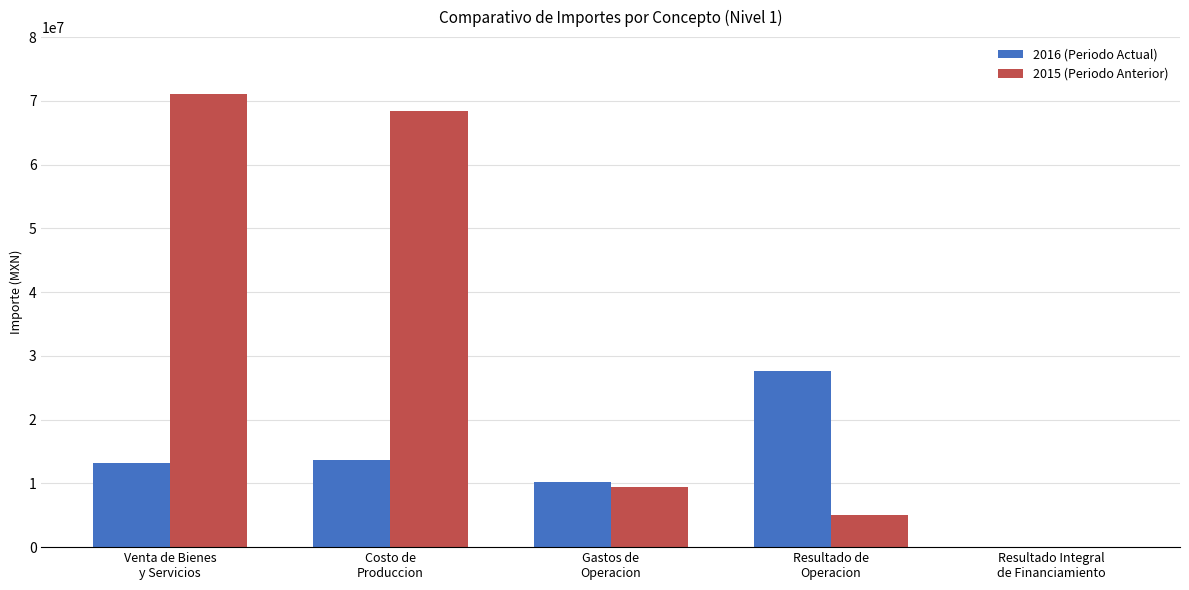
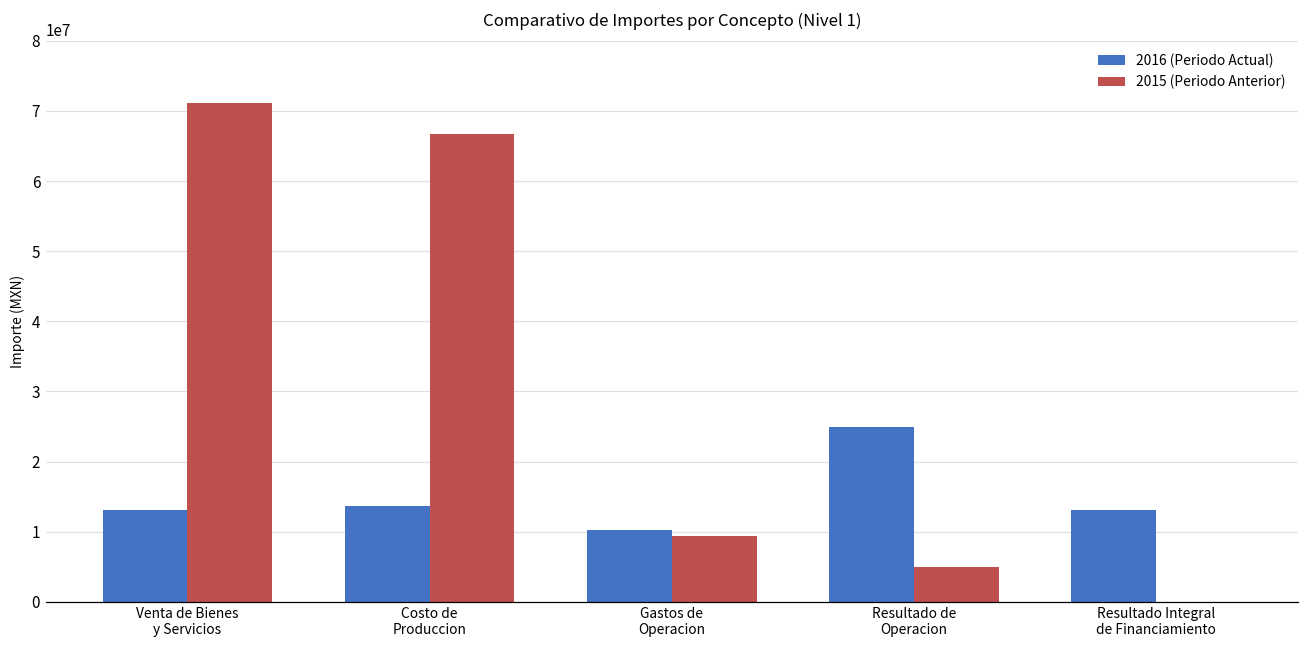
  {
    "2016 (Periodo Actual)": {
      "Venta de Bienes y Servicios": 13000000,
      "Costo de Produccion": 14000000,
      "Gastos de Operacion": 10000000,
-     "Resultado de Operacion": 28000000,
-     "Resultado Integral de Financiamiento": 0
+     "Resultado de Operacion": 25000000,
+     "Resultado Integral de Financiamiento": 13000000
    },
    "2015 (Periodo Anterior)": {
      "Venta de Bienes y Servicios": 71000000,
-     "Costo de Produccion": 68000000,
+     "Costo de Produccion": 67000000,
      "Gastos de Operacion": 9000000,
      "Resultado de Operacion": 5000000
    }
  }
